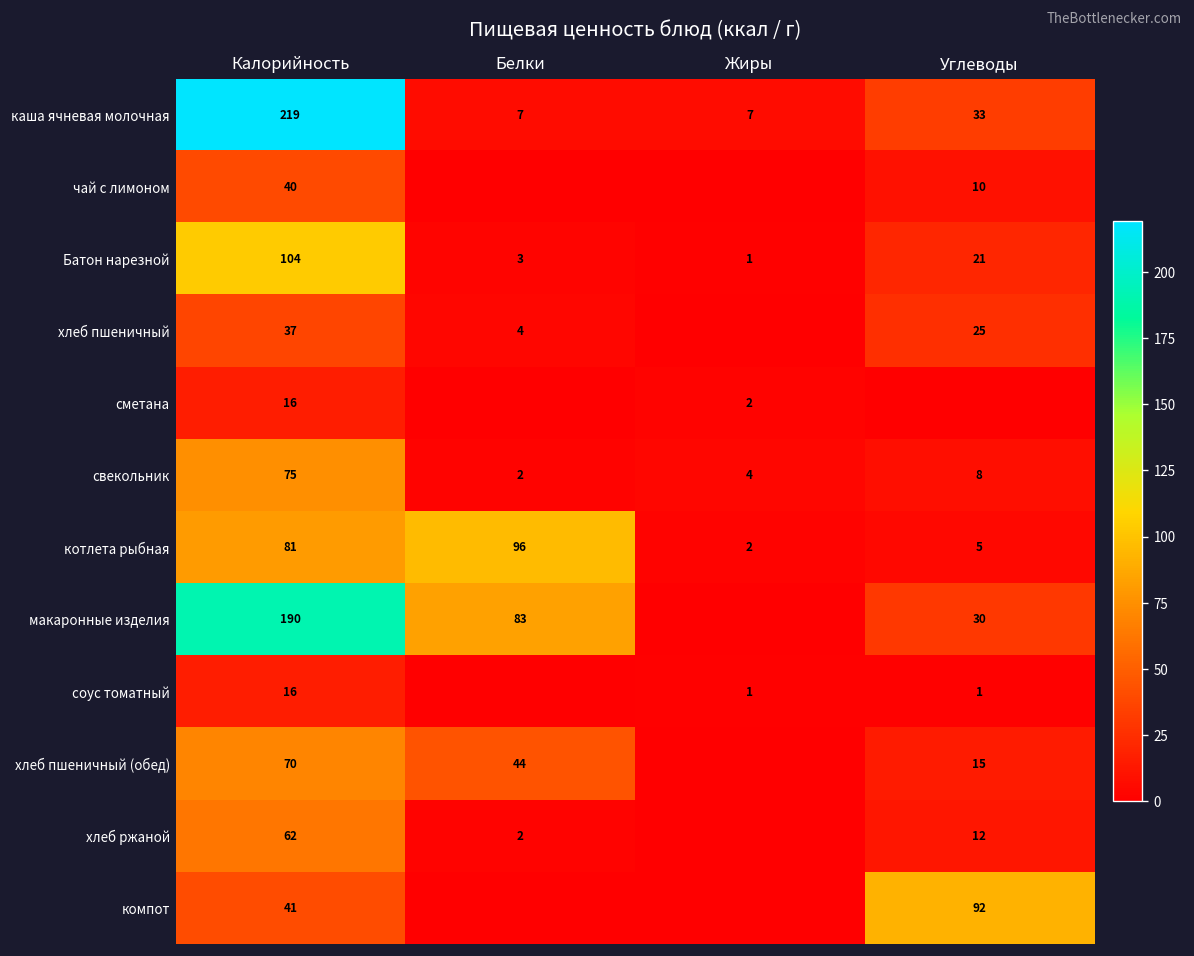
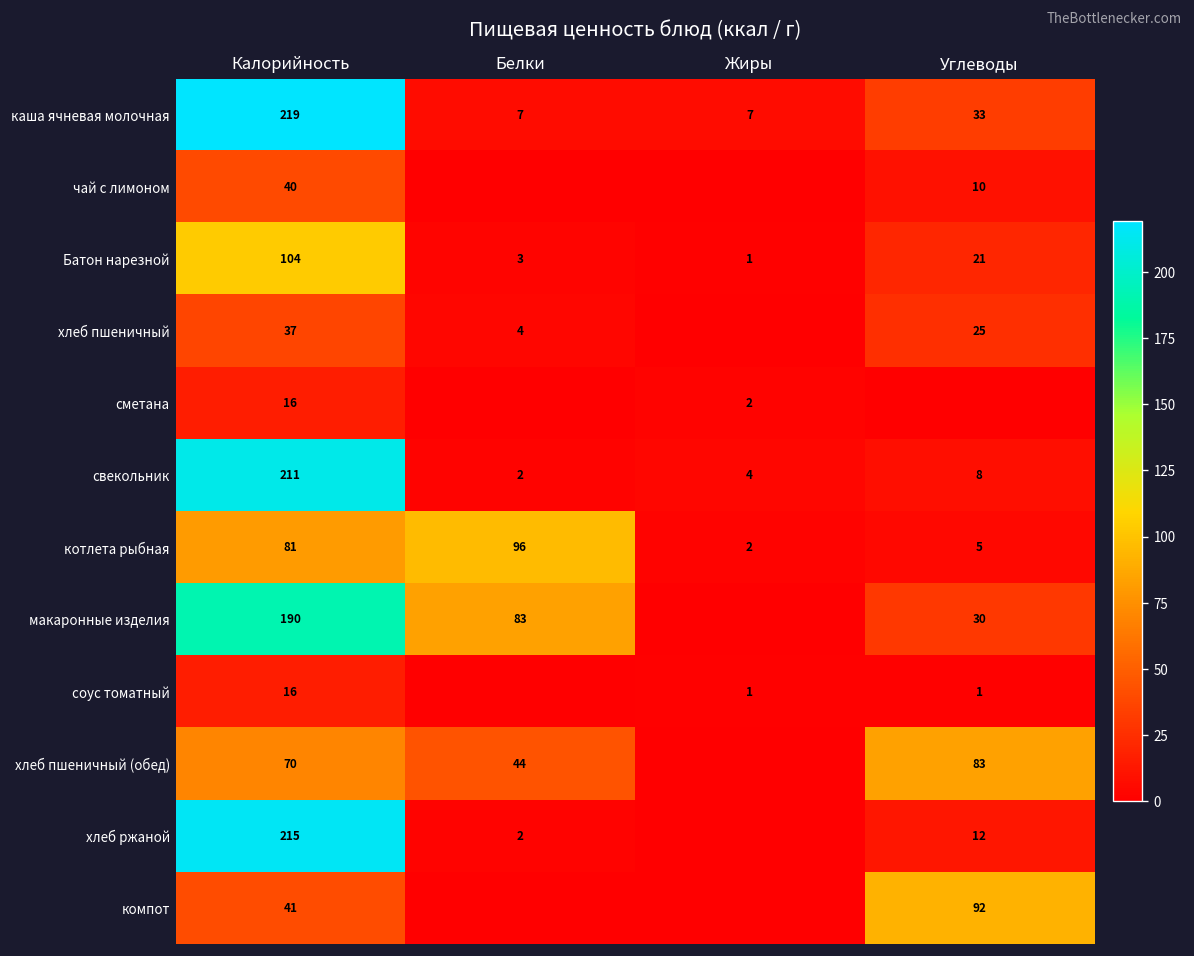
  {
    "каша ячневая молочная": {
      "Калорийность": 219,
      "Белки": 7,
      "Жиры": 7,
      "Углеводы": 33
    },
    "чай с лимоном": {
      "Калорийность": 40,
      "Углеводы": 10
    },
    "Батон нарезной": {
      "Калорийность": 104,
      "Белки": 3,
      "Жиры": 1,
      "Углеводы": 21
    },
    "хлеб пшеничный": {
      "Калорийность": 37,
      "Белки": 4,
      "Углеводы": 25
    },
    "сметана": {
      "Калорийность": 16,
      "Жиры": 2
    },
    "свекольник": {
-     "Калорийность": 75,
+     "Калорийность": 211,
      "Белки": 2,
      "Жиры": 4,
      "Углеводы": 8
    },
    "котлета рыбная": {
      "Калорийность": 81,
      "Белки": 96,
      "Жиры": 2,
      "Углеводы": 5
    },
    "макаронные изделия": {
      "Калорийность": 190,
      "Белки": 83,
      "Углеводы": 30
    },
    "соус томатный": {
      "Калорийность": 16,
      "Жиры": 1,
      "Углеводы": 1
    },
    "хлеб пшеничный (обед)": {
      "Калорийность": 70,
      "Белки": 44,
-     "Углеводы": 15
+     "Углеводы": 83
    },
    "хлеб ржаной": {
-     "Калорийность": 62,
+     "Калорийность": 215,
      "Белки": 2,
      "Углеводы": 12
    },
    "компот": {
      "Калорийность": 41,
      "Углеводы": 92
    }
  }
